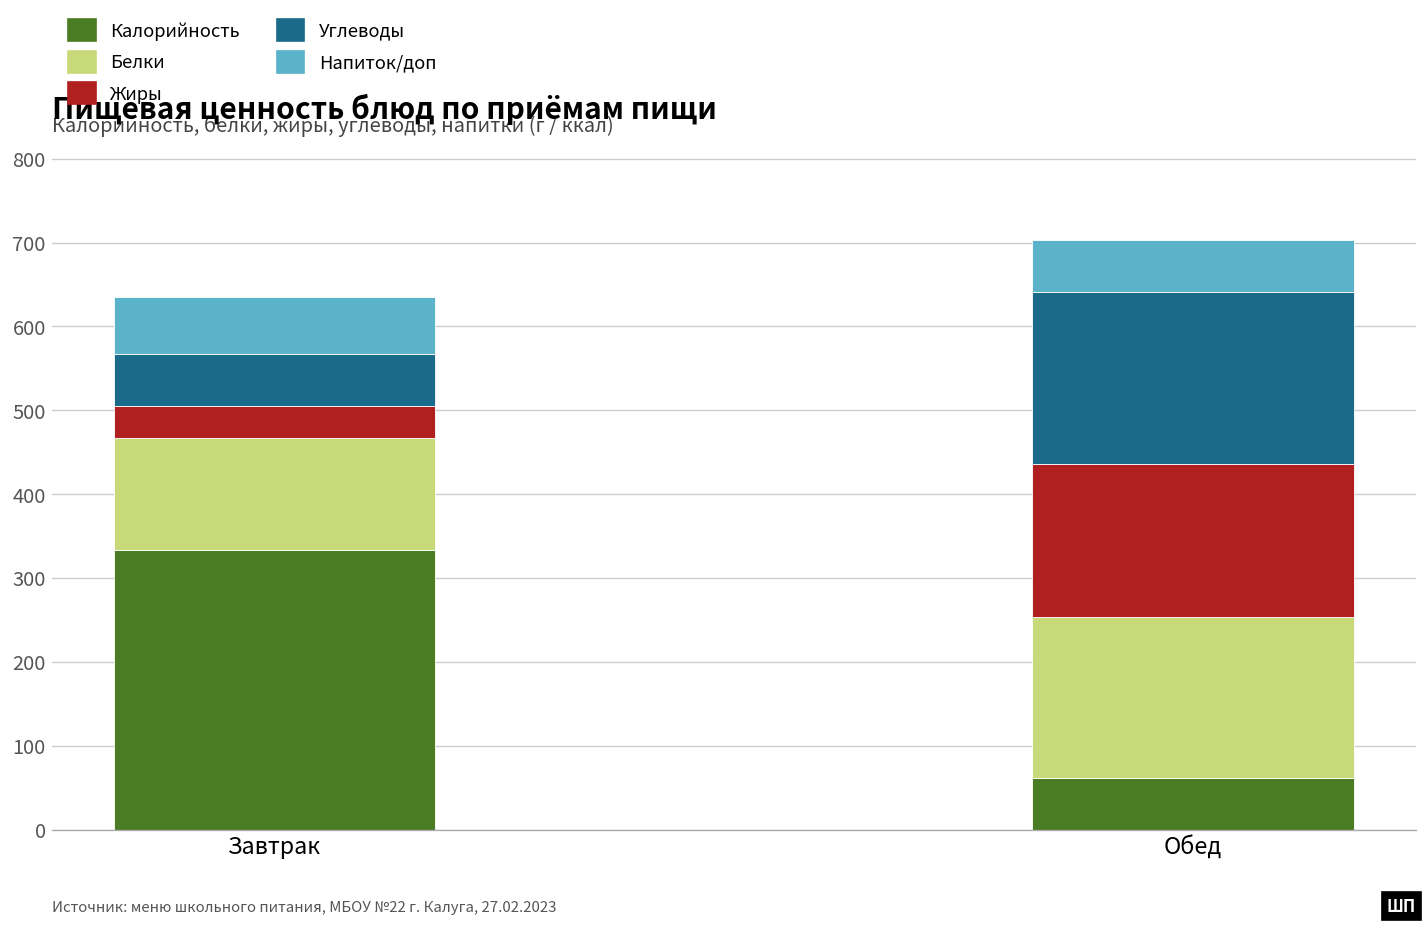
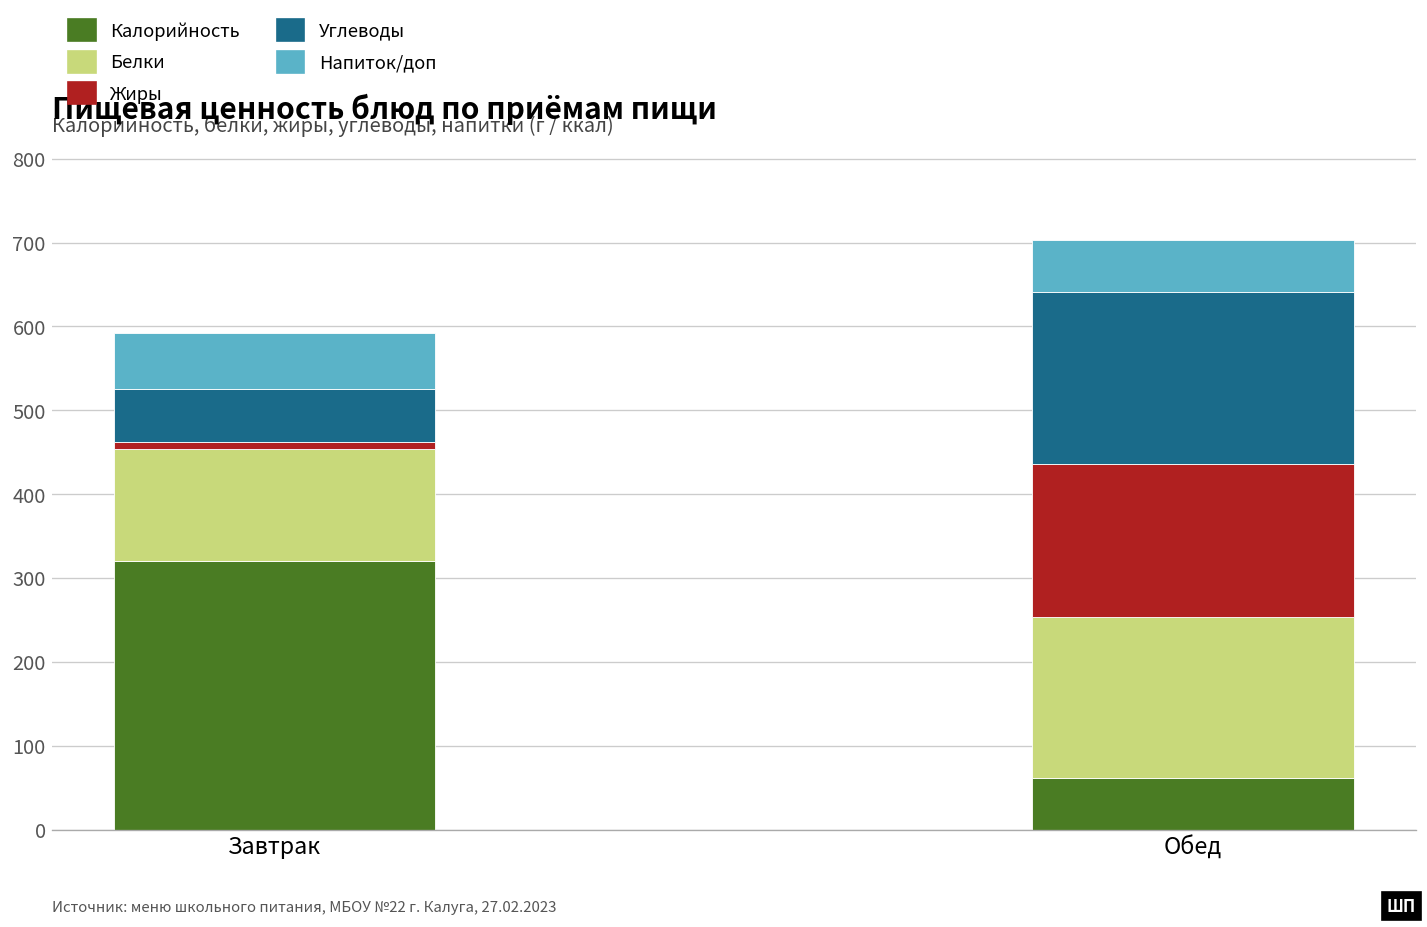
  {
    "Калорийность": {
-     "Завтрак": 330,
+     "Завтрак": 320,
      "Обед": 60
    },
    "Белки": {
      "Завтрак": 130,
      "Обед": 190
    },
    "Жиры": {
-     "Завтрак": 40,
+     "Завтрак": 10,
      "Обед": 180
    },
    "Углеводы": {
      "Завтрак": 60,
      "Обед": 210
    },
    "Напиток/доп": {
      "Завтрак": 70,
      "Обед": 60
    }
  }
